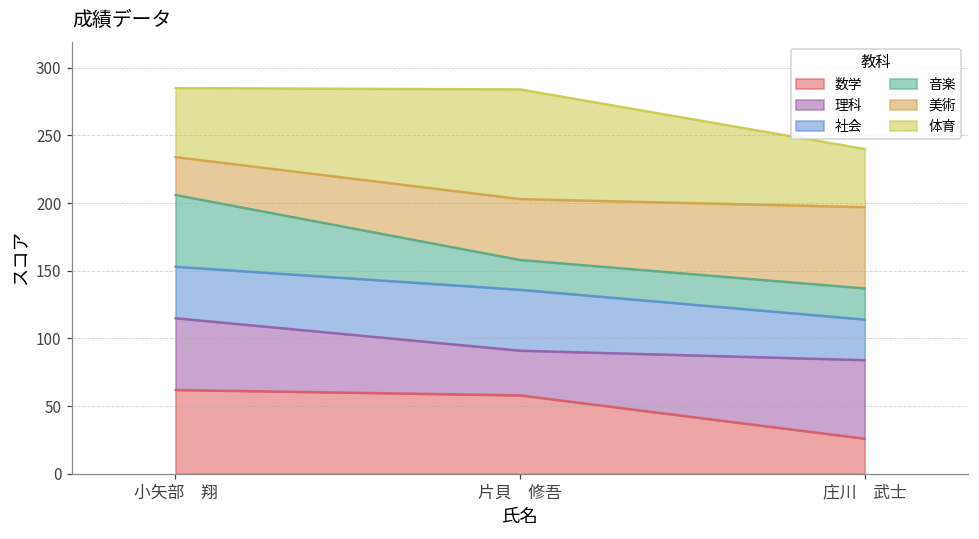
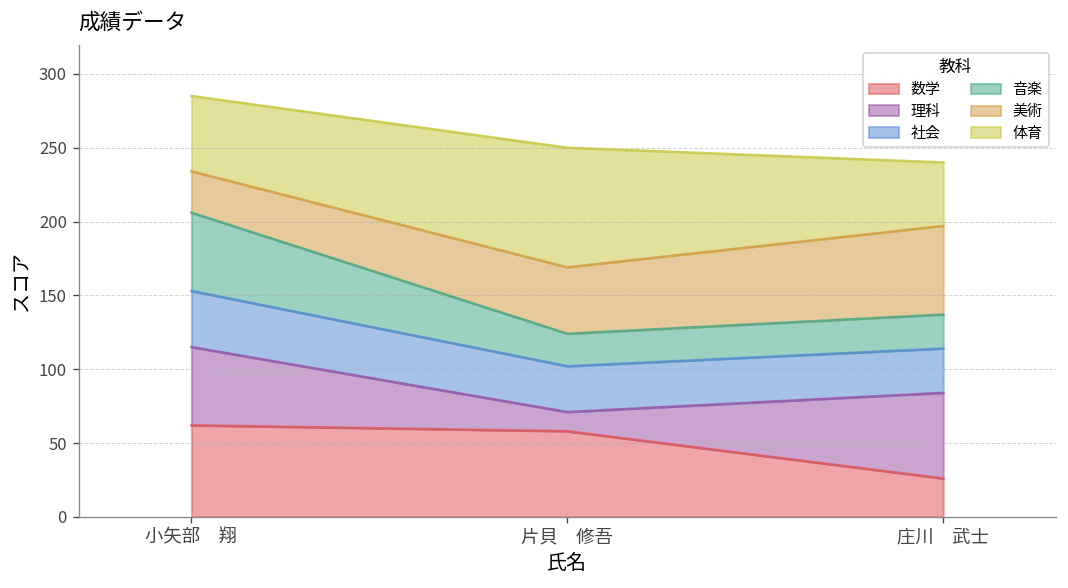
  {
    "理科": {
      "小矢部 翔": 53,
-     "片貝 修吾": 33,
+     "片貝 修吾": 13,
      "庄川 武士": 58
    },
    "社会": {
      "小矢部 翔": 38,
-     "片貝 修吾": 45,
+     "片貝 修吾": 31,
      "庄川 武士": 30
    },
    "音楽": {
      "小矢部 翔": 53,
      "片貝 修吾": 22,
      "庄川 武士": 23
    }
  }
